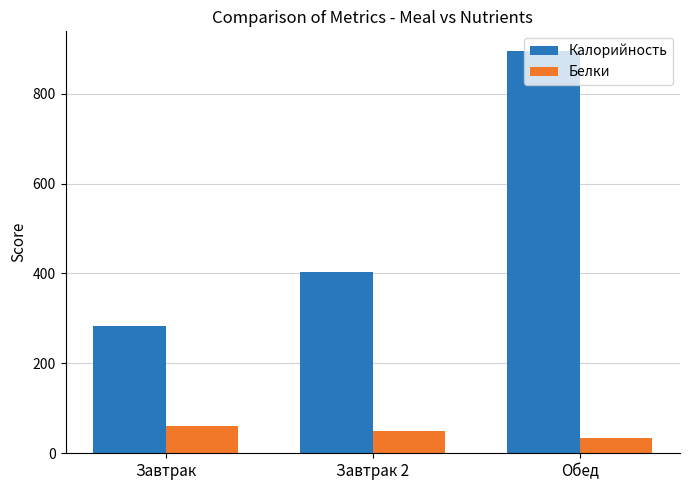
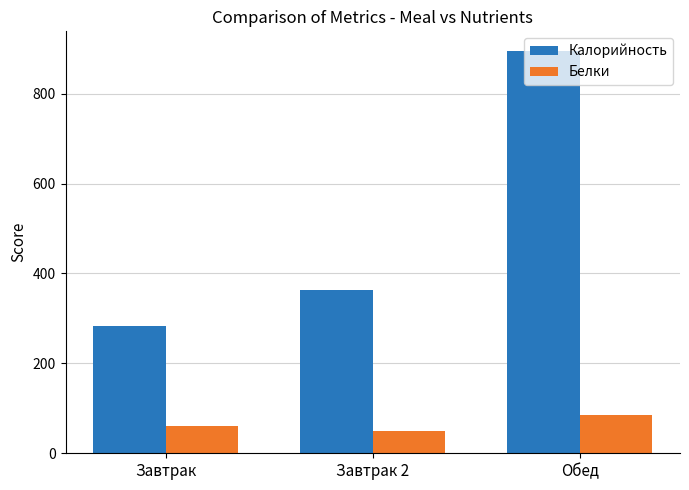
  {
    "Калорийность": {
      "Завтрак": 280,
-     "Завтрак 2": 400
+     "Завтрак 2": 360
    },
    "Белки": {
      "Завтрак": 60,
      "Завтрак 2": 50,
-     "Обед": 30
+     "Обед": 90
    }
  }
